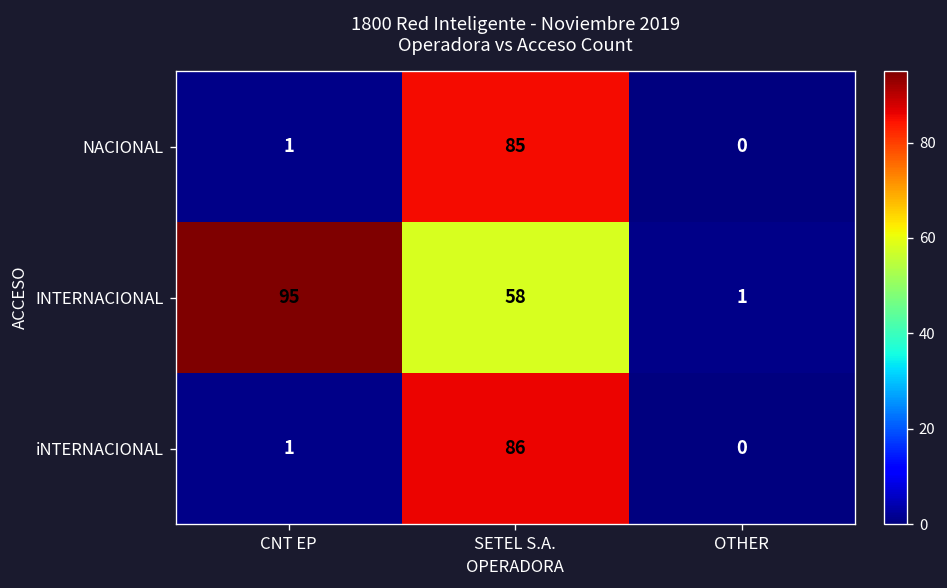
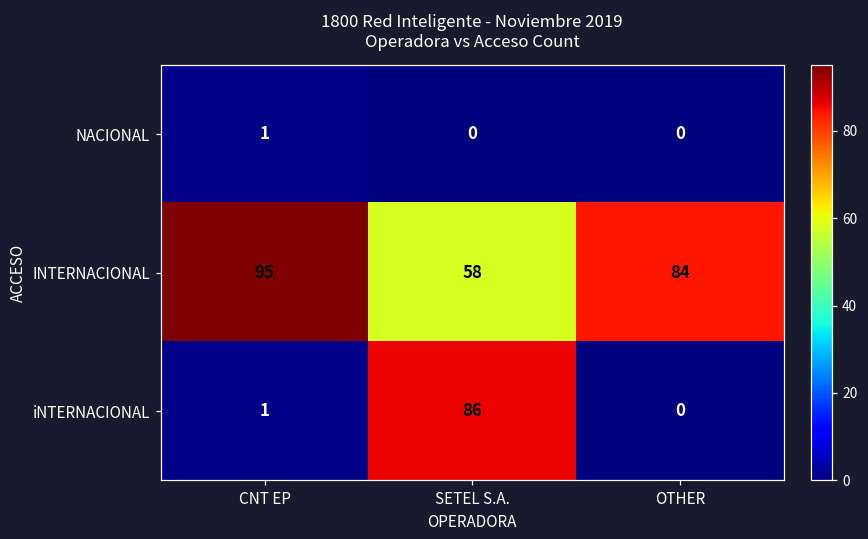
  {
    "NACIONAL": {
      "CNT EP": 1,
-     "SETEL S.A.": 85,
+     "SETEL S.A.": 0,
      "OTHER": 0
    },
    "INTERNACIONAL": {
      "CNT EP": 95,
      "SETEL S.A.": 58,
-     "OTHER": 1
+     "OTHER": 84
    },
    "iNTERNACIONAL": {
      "CNT EP": 1,
      "SETEL S.A.": 86,
      "OTHER": 0
    }
  }
